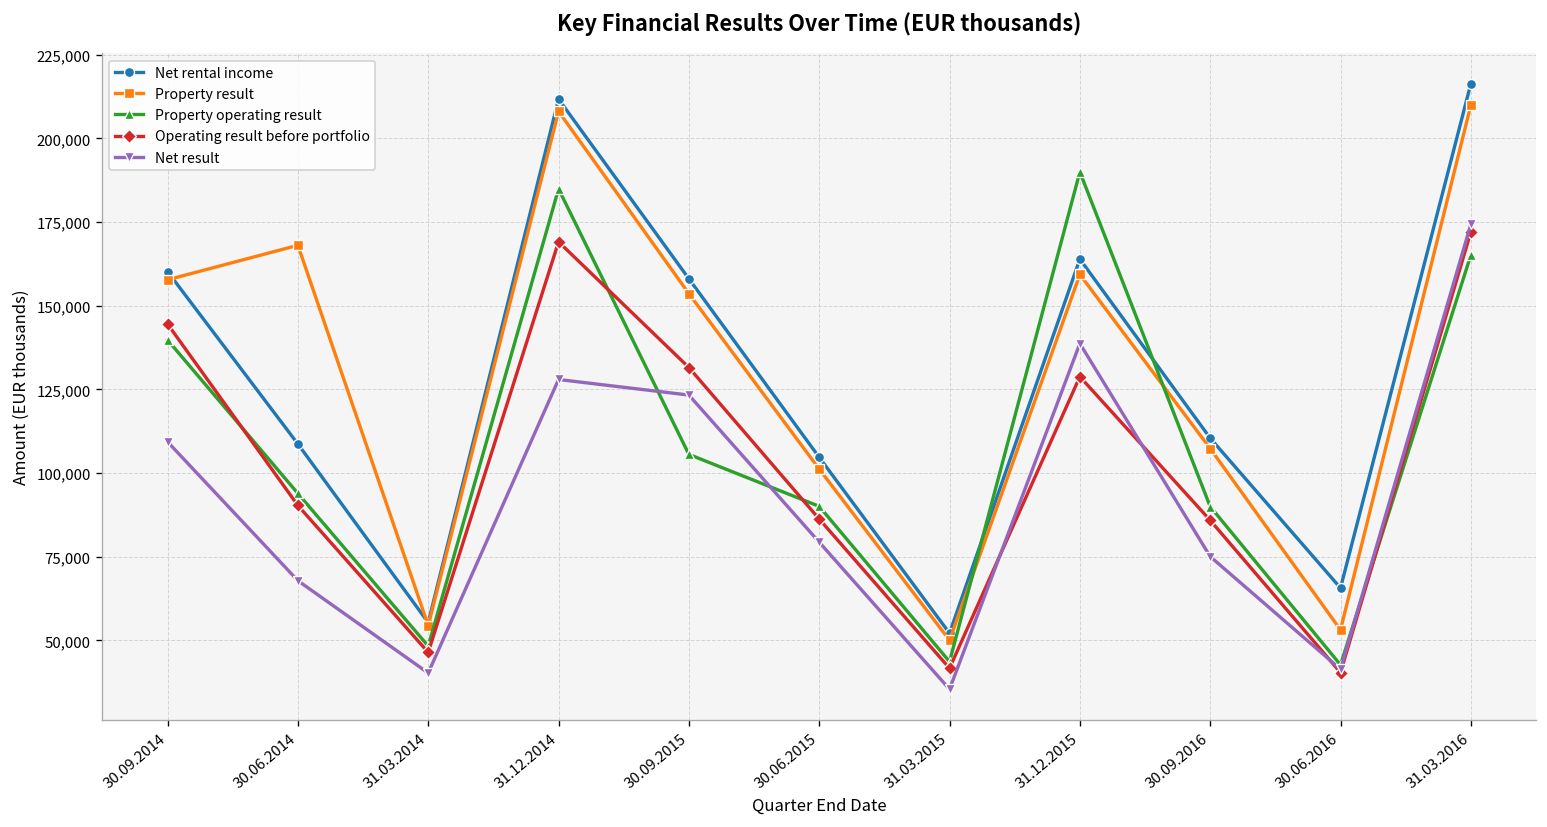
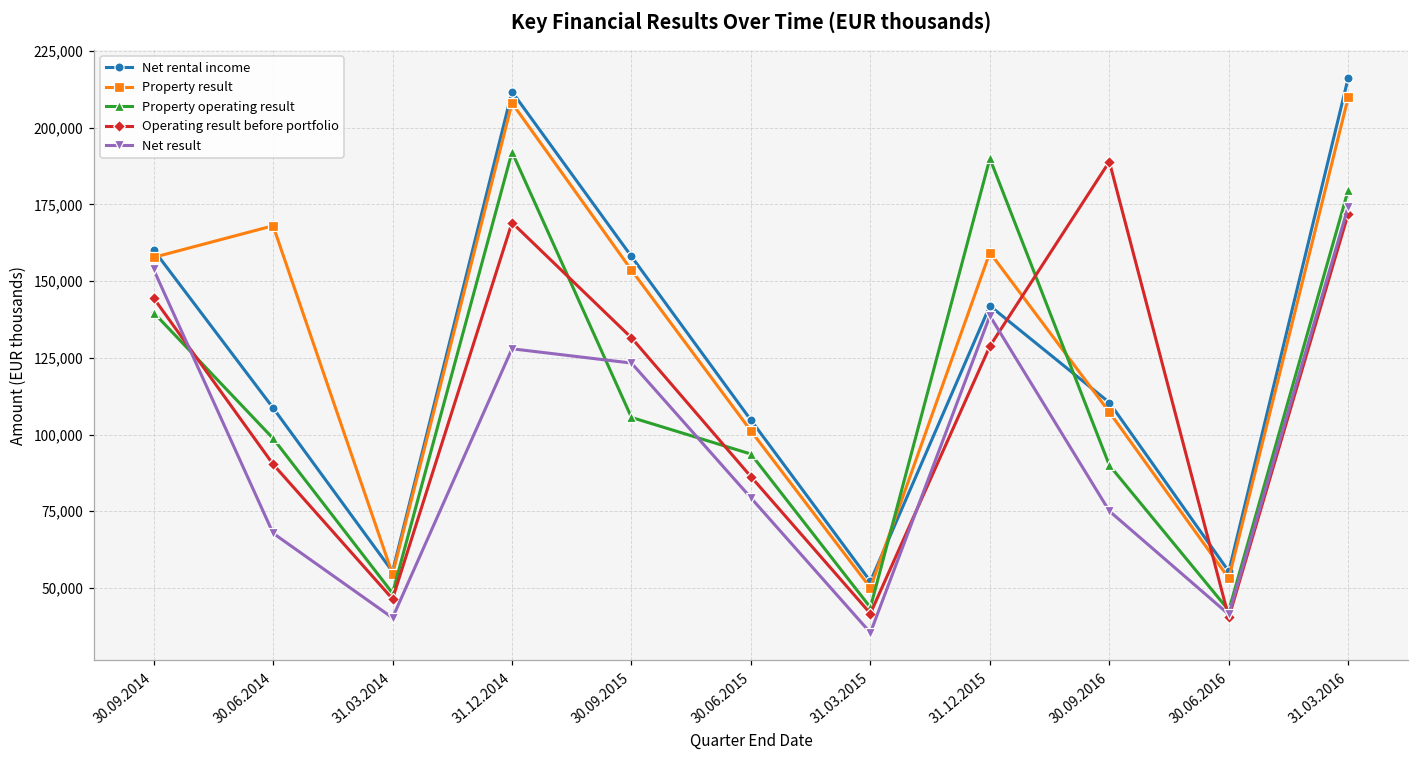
  {
    "Net rental income": {
      "30.09.2014": "160,000",
      "30.06.2014": "109,000",
      "31.12.2014": "212,000",
      "30.09.2015": "158,000",
      "30.06.2015": "105,000",
      "31.03.2015": "52,000",
-     "31.12.2015": "164,000",
+     "31.12.2015": "142,000",
      "30.09.2016": "110,000",
-     "30.06.2016": "66,000",
+     "30.06.2016": "55,000",
      "31.03.2016": "216,000"
    },
    "Property result": {
      "30.09.2014": "158,000",
      "30.06.2014": "168,000",
      "31.12.2014": "208,000",
      "30.09.2015": "154,000",
      "30.06.2015": "101,000",
      "31.03.2015": "50,000",
      "31.12.2015": "159,000",
      "30.09.2016": "107,000",
      "30.06.2016": "53,000",
      "31.03.2016": "210,000"
    },
    "Property operating result": {
      "30.09.2014": "140,000",
-     "30.06.2014": "94,000",
+     "30.06.2014": "99,000",
      "31.03.2014": "48,000",
-     "31.12.2014": "185,000",
+     "31.12.2014": "192,000",
      "30.09.2015": "106,000",
-     "30.06.2015": "90,000",
+     "30.06.2015": "94,000",
      "31.03.2015": "44,000",
      "31.12.2015": "190,000",
      "30.09.2016": "90,000",
      "30.06.2016": "43,000",
-     "31.03.2016": "165,000"
+     "31.03.2016": "180,000"
    },
    "Operating result before portfolio": {
      "30.09.2014": "145,000",
      "30.06.2014": "90,000",
      "31.03.2014": "46,000",
      "31.12.2014": "169,000",
      "30.09.2015": "132,000",
      "30.06.2015": "86,000",
      "31.03.2015": "42,000",
      "31.12.2015": "129,000",
-     "30.09.2016": "86,000",
+     "30.09.2016": "189,000",
      "30.06.2016": "40,000",
      "31.03.2016": "172,000"
    },
    "Net result": {
-     "30.09.2014": "109,000",
+     "30.09.2014": "154,000",
      "30.06.2014": "68,000",
      "31.03.2014": "40,000",
      "31.12.2014": "128,000",
      "30.09.2015": "123,000",
      "30.06.2015": "79,000",
      "31.03.2015": "35,000",
      "31.12.2015": "139,000",
      "30.09.2016": "75,000",
      "30.06.2016": "41,000",
      "31.03.2016": "174,000"
    }
  }
